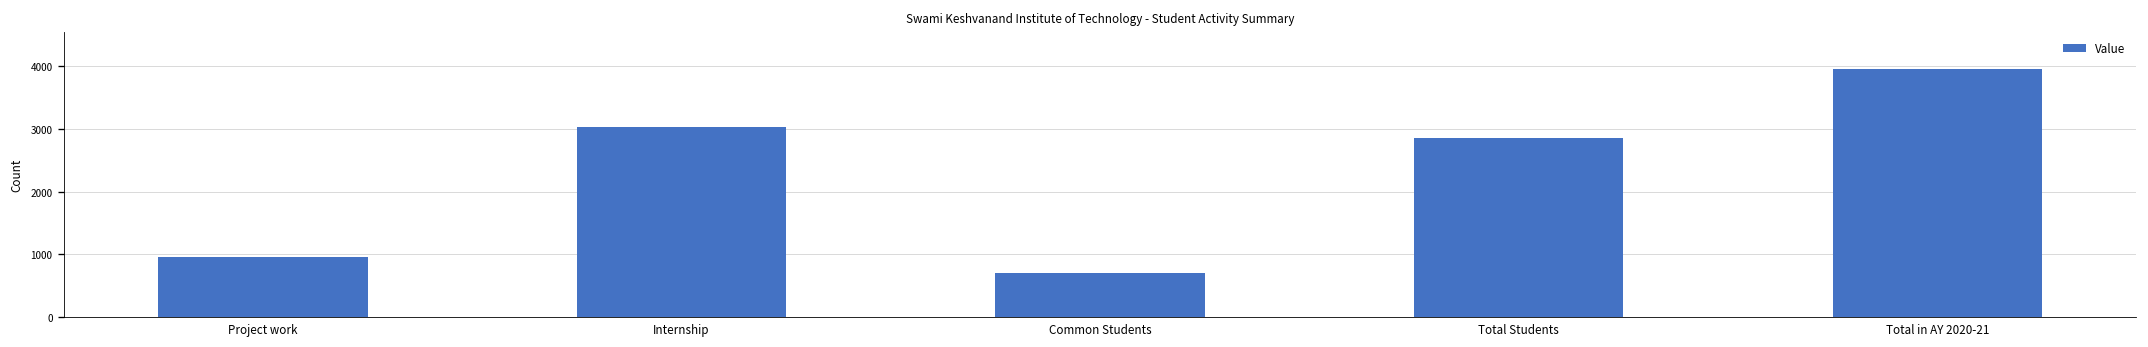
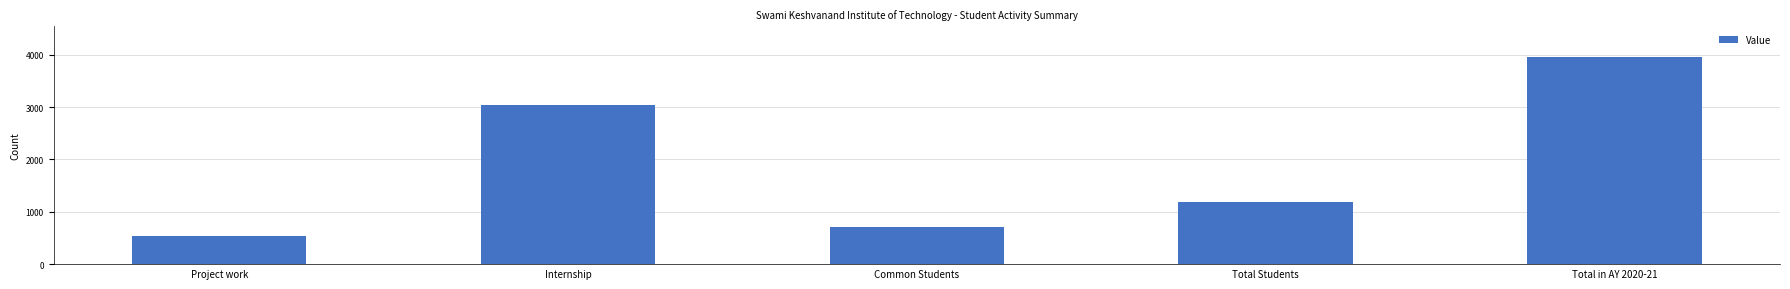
  {
-   "Project work": 1000,
+   "Project work": 500,
    "Internship": 3000,
    "Common Students": 700,
-   "Total Students": 2900,
+   "Total Students": 1200,
    "Total in AY 2020-21": 4000
  }
